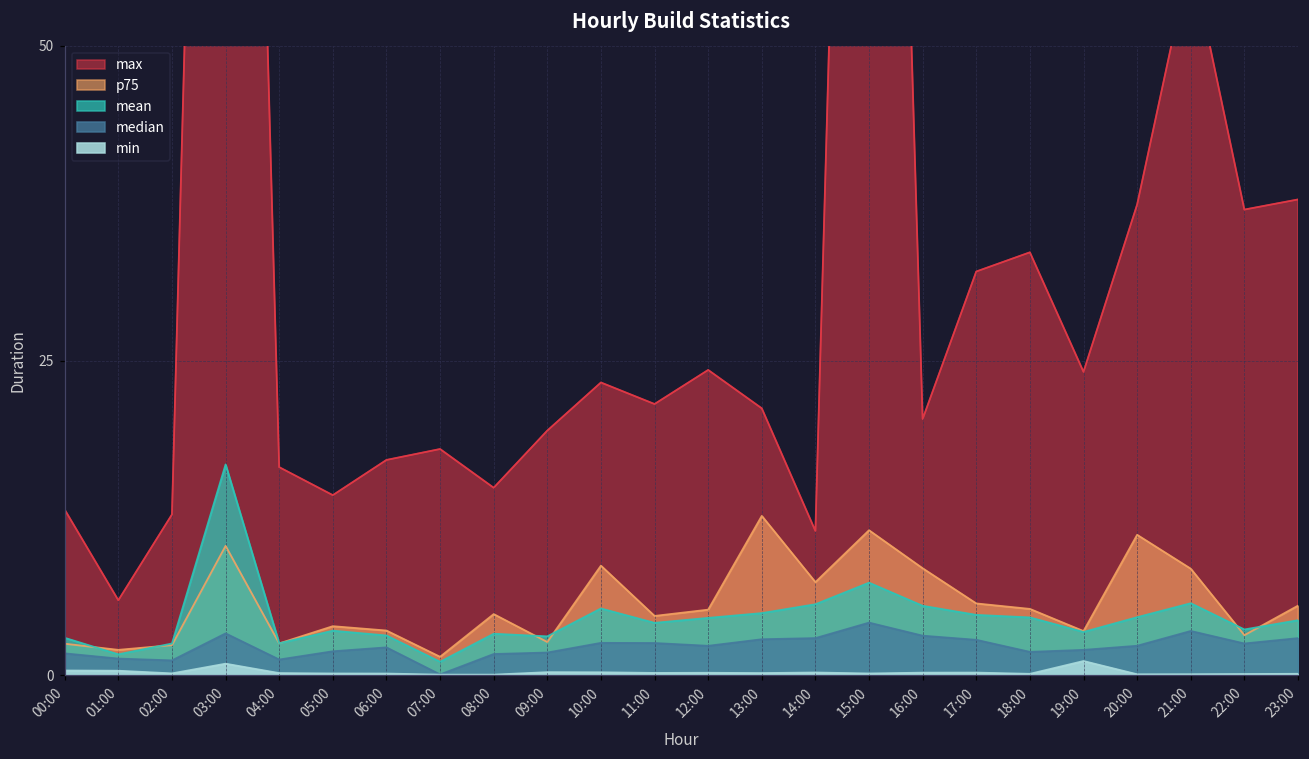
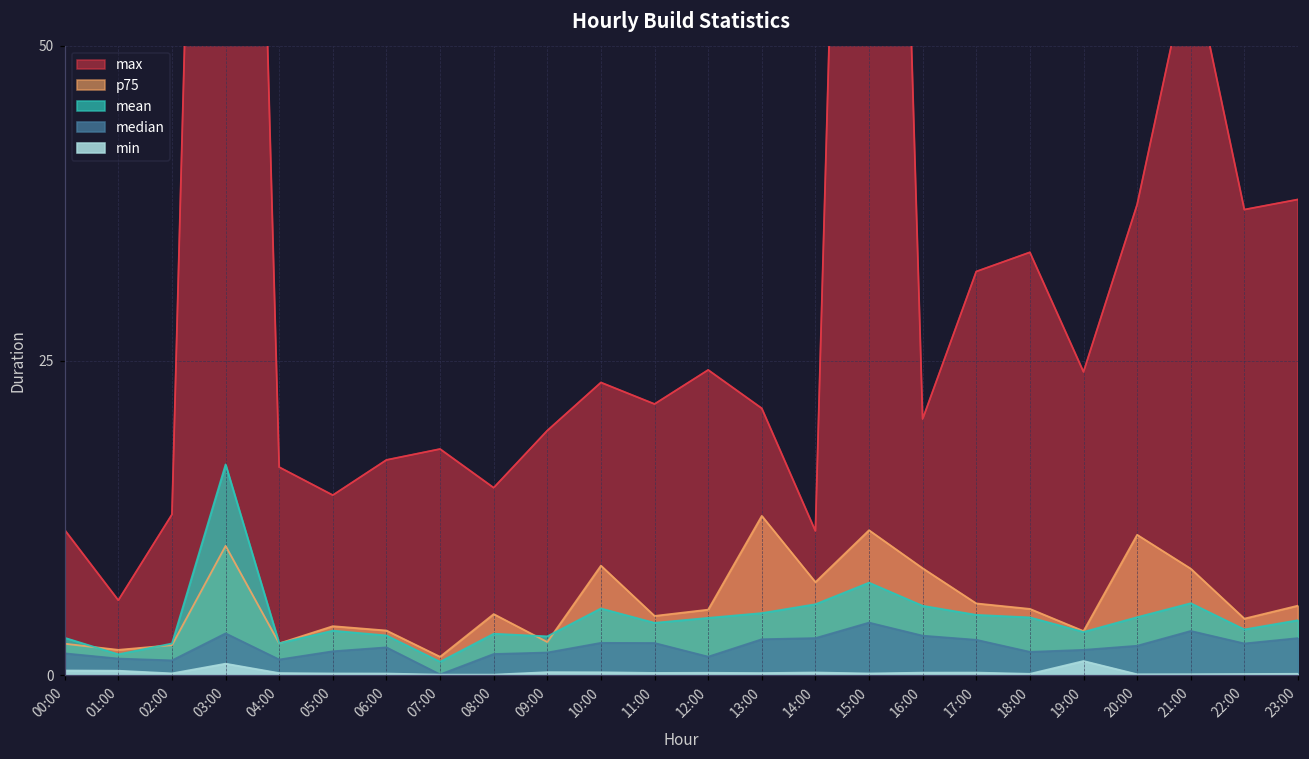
  {
    "max": {
-     "00:00": 13.2,
+     "00:00": 11.5,
      "01:00": 6.0,
      "02:00": 12.8,
      "04:00": 16.5,
      "05:00": 14.3,
      "06:00": 17.1,
      "07:00": 18.0,
      "08:00": 14.9,
      "09:00": 19.4,
      "10:00": 23.3,
      "11:00": 21.5,
      "12:00": 24.2,
      "13:00": 21.2,
      "14:00": 11.5,
      "16:00": 20.4,
      "17:00": 32.1,
      "18:00": 33.6,
      "19:00": 24.1,
      "20:00": 37.4,
      "22:00": 37.0,
      "23:00": 37.8
    },
    "p75": {
      "00:00": 2.5,
      "01:00": 2.0,
      "03:00": 10.3,
      "05:00": 3.9,
      "06:00": 3.5,
      "07:00": 1.5,
      "08:00": 4.9,
      "09:00": 2.6,
      "10:00": 8.7,
      "11:00": 4.7,
      "12:00": 5.2,
      "13:00": 12.7,
      "14:00": 7.4,
      "15:00": 11.5,
      "16:00": 8.5,
      "17:00": 5.7,
      "18:00": 5.3,
      "20:00": 11.2,
      "21:00": 8.5,
-     "22:00": 3.2,
+     "22:00": 4.5,
      "23:00": 5.5
    },
    "mean": {
      "00:00": 3.0,
      "01:00": 1.7,
      "03:00": 16.7,
      "05:00": 3.5,
      "06:00": 3.2,
      "07:00": 1.1,
      "08:00": 3.3,
      "09:00": 3.1,
      "10:00": 5.3,
      "11:00": 4.2,
      "12:00": 4.5,
      "13:00": 4.9,
      "14:00": 5.6,
      "15:00": 7.3,
      "16:00": 5.5,
      "17:00": 4.8,
      "18:00": 4.6,
      "20:00": 4.6,
      "21:00": 5.7,
      "22:00": 3.6,
      "23:00": 4.4
    },
    "median": {
      "00:00": 1.7,
      "01:00": 1.3,
      "02:00": 1.2,
      "03:00": 3.3,
      "04:00": 1.2,
      "05:00": 1.9,
      "06:00": 2.2,
      "08:00": 1.7,
      "09:00": 1.8,
      "10:00": 2.6,
      "11:00": 2.6,
-     "12:00": 2.3,
+     "12:00": 1.5,
      "13:00": 2.9,
      "14:00": 2.9,
      "15:00": 4.2,
      "16:00": 3.1,
      "17:00": 2.8,
      "18:00": 1.9,
      "19:00": 2.0,
      "20:00": 2.3,
      "21:00": 3.5,
      "22:00": 2.5,
      "23:00": 2.9
    },
    "min": {
      "00:00": 0.4,
      "01:00": 0.4,
      "02:00": 0.1,
      "03:00": 0.9,
      "04:00": 0.2,
      "05:00": 0.1,
      "06:00": 0.1,
      "08:00": 0.0,
      "09:00": 0.2,
      "10:00": 0.2,
      "11:00": 0.2,
      "12:00": 0.2,
      "13:00": 0.2,
      "14:00": 0.2,
      "15:00": 0.1,
      "16:00": 0.2,
      "17:00": 0.2,
      "18:00": 0.1,
      "19:00": 1.1,
      "20:00": 0.1,
      "21:00": 0.1,
      "22:00": 0.1,
      "23:00": 0.1
    }
  }
